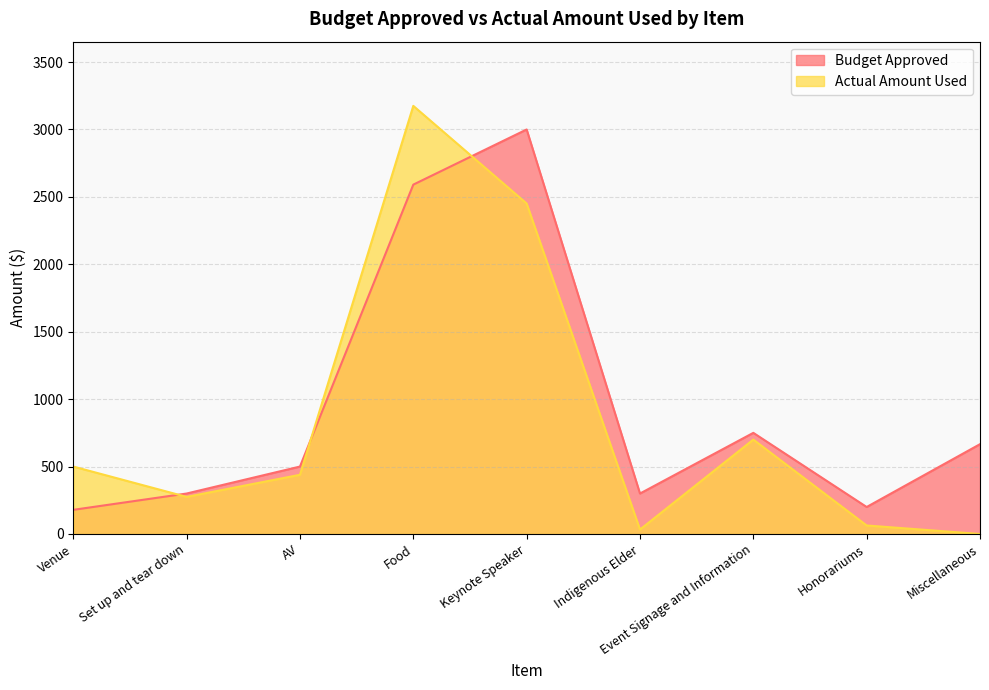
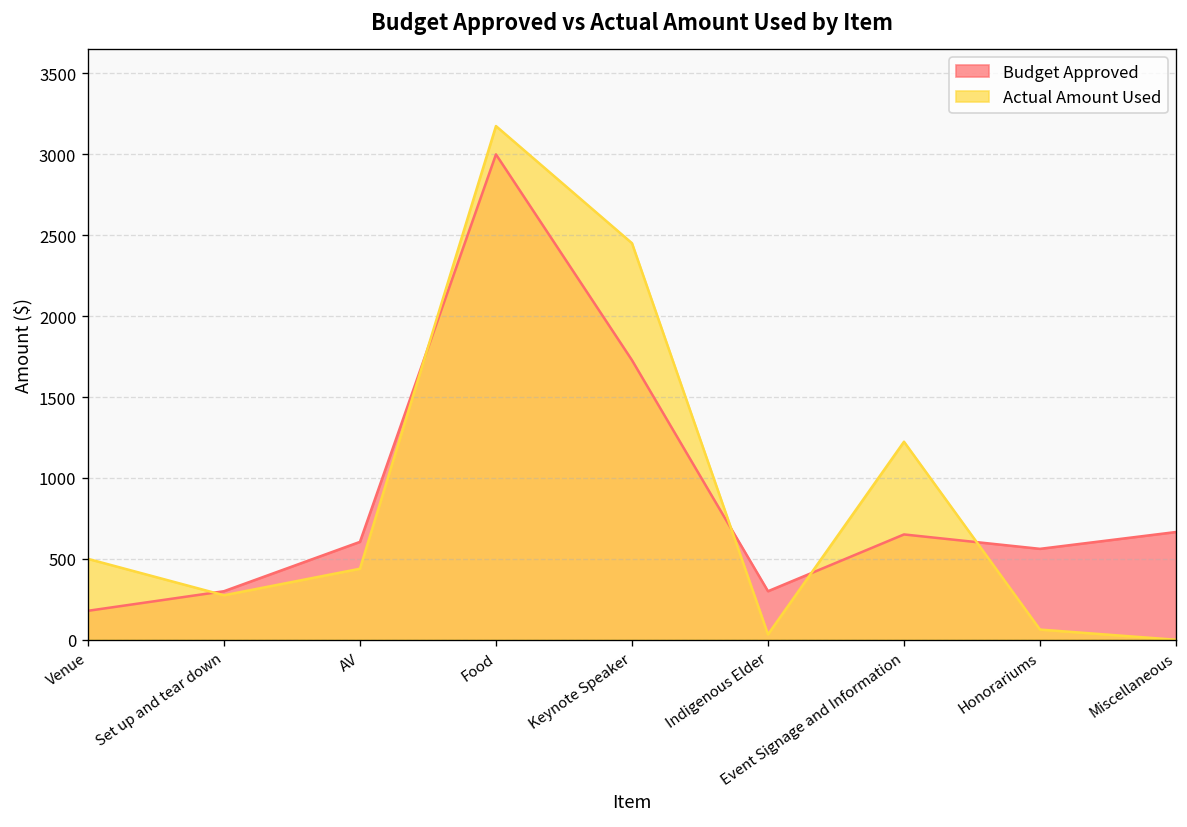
  {
    "Budget Approved": {
      "Venue": 180,
      "Set up and tear down": 300,
-     "AV": 500,
-     "Food": 2590,
-     "Keynote Speaker": 3000,
+     "AV": 610,
+     "Food": 3000,
+     "Keynote Speaker": 1730,
      "Indigenous Elder": 300,
-     "Event Signage and Information": 750,
-     "Honorariums": 200,
+     "Event Signage and Information": 650,
+     "Honorariums": 560,
      "Miscellaneous": 670
    },
    "Actual Amount Used": {
      "Venue": 500,
      "Set up and tear down": 280,
      "AV": 440,
      "Food": 3180,
      "Keynote Speaker": 2450,
      "Indigenous Elder": 30,
-     "Event Signage and Information": 700,
+     "Event Signage and Information": 1220,
      "Honorariums": 60,
      "Miscellaneous": 0
    }
  }
